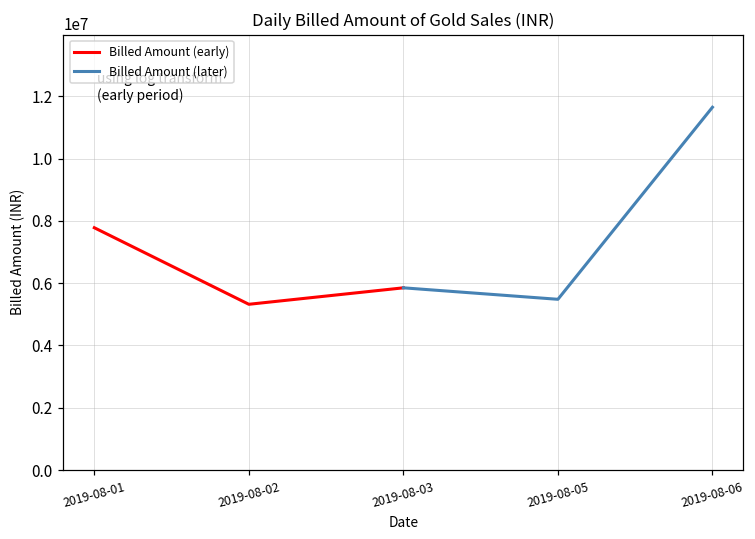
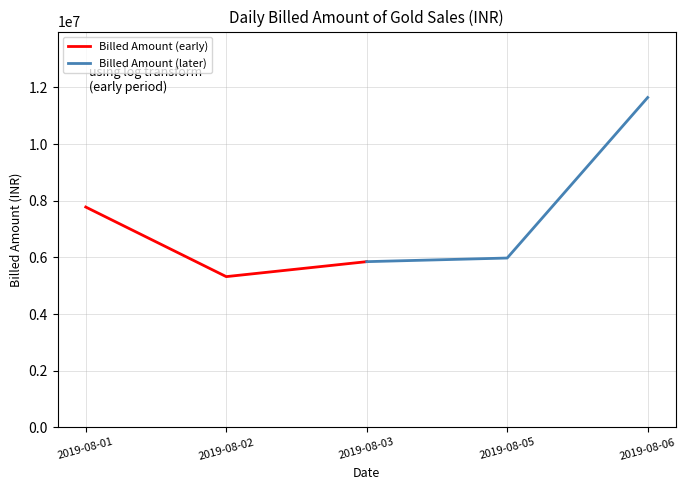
  {
    "Billed Amount (early)": {
      "2019-08-01": 7800000,
      "2019-08-02": 5300000
    },
    "Billed Amount (later)": {
-     "2019-08-05": 5500000,
+     "2019-08-05": 6000000,
      "2019-08-06": 11600000
    }
  }
